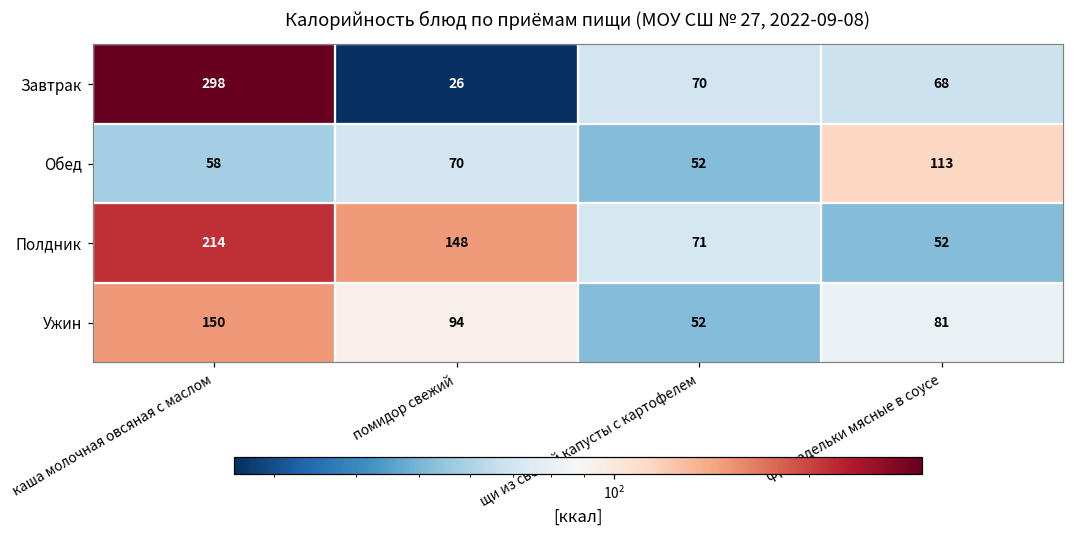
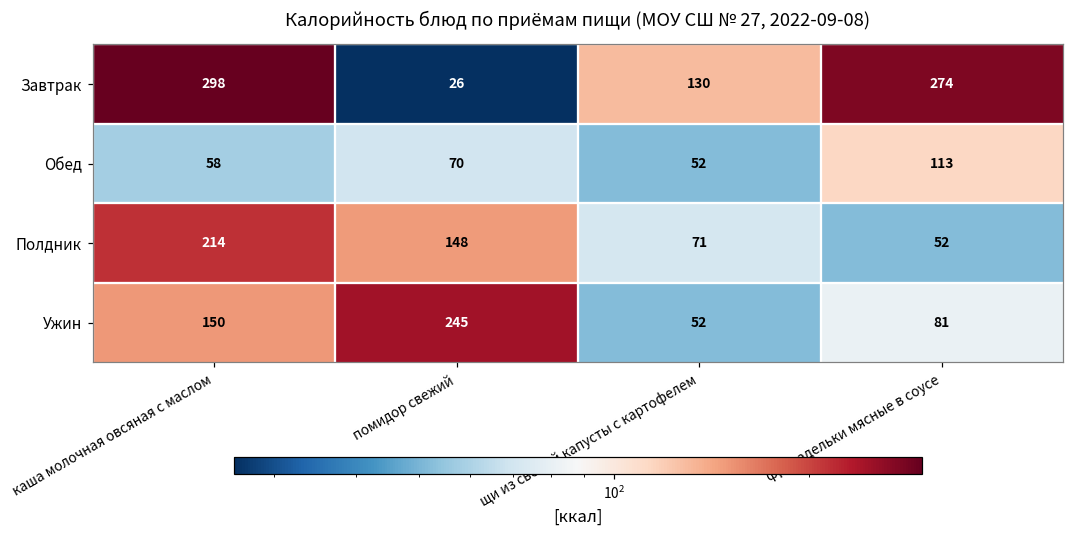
  {
    "Завтрак": {
      "каша молочная овсяная с маслом": 298,
      "помидор свежий": 26,
-     "щи из свежей капусты с картофелем": 70,
-     "фрикадельки мясные в соусе": 68
+     "щи из свежей капусты с картофелем": 130,
+     "фрикадельки мясные в соусе": 274
    },
    "Обед": {
      "каша молочная овсяная с маслом": 58,
      "помидор свежий": 70,
      "щи из свежей капусты с картофелем": 52,
      "фрикадельки мясные в соусе": 113
    },
    "Полдник": {
      "каша молочная овсяная с маслом": 214,
      "помидор свежий": 148,
      "щи из свежей капусты с картофелем": 71,
      "фрикадельки мясные в соусе": 52
    },
    "Ужин": {
      "каша молочная овсяная с маслом": 150,
-     "помидор свежий": 94,
+     "помидор свежий": 245,
      "щи из свежей капусты с картофелем": 52,
      "фрикадельки мясные в соусе": 81
    }
  }
